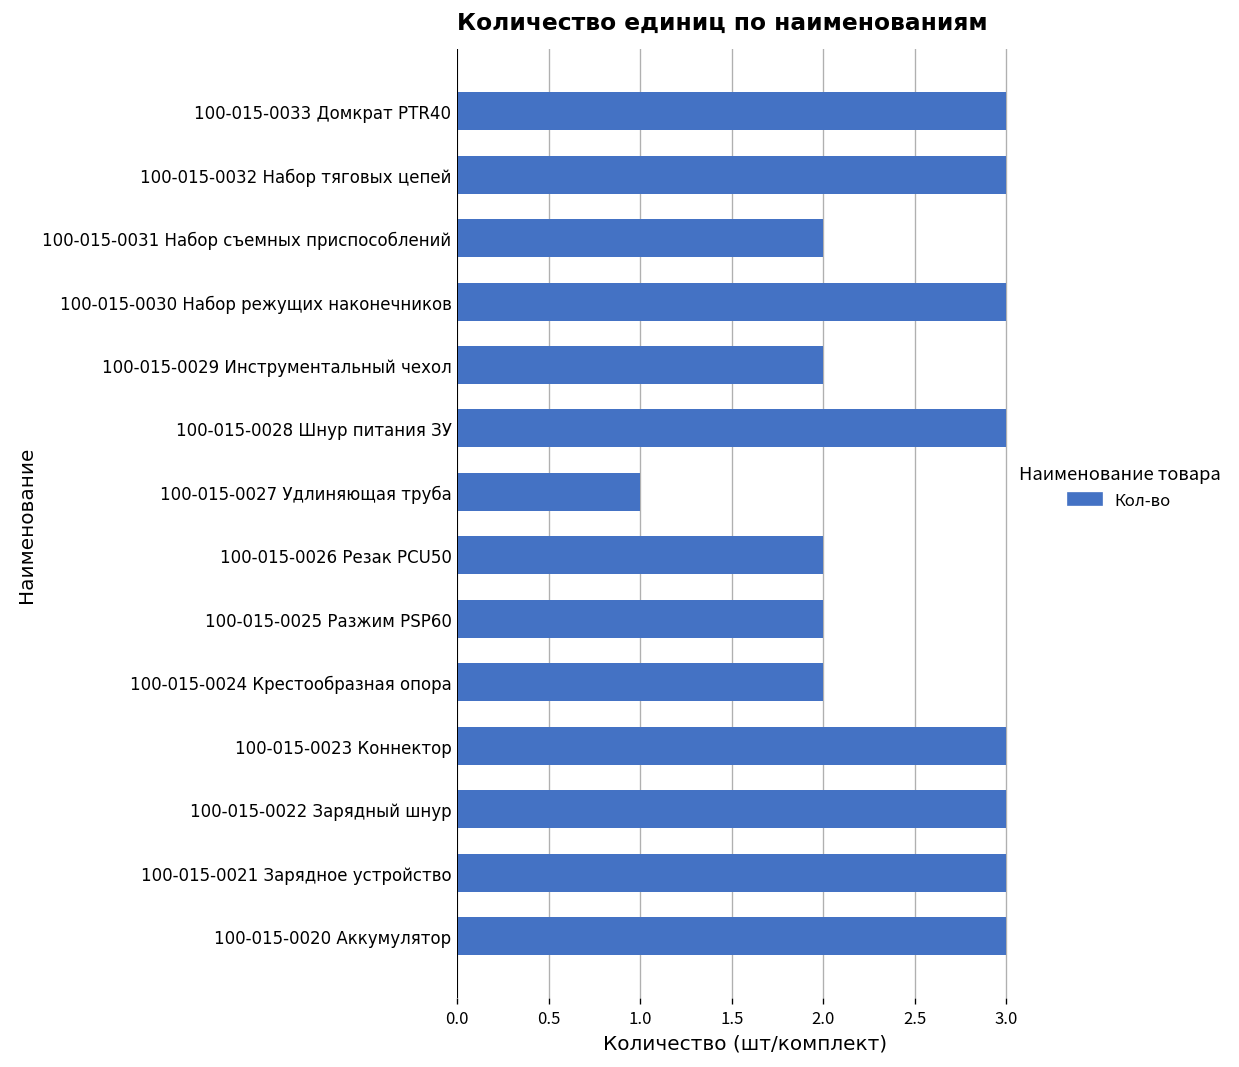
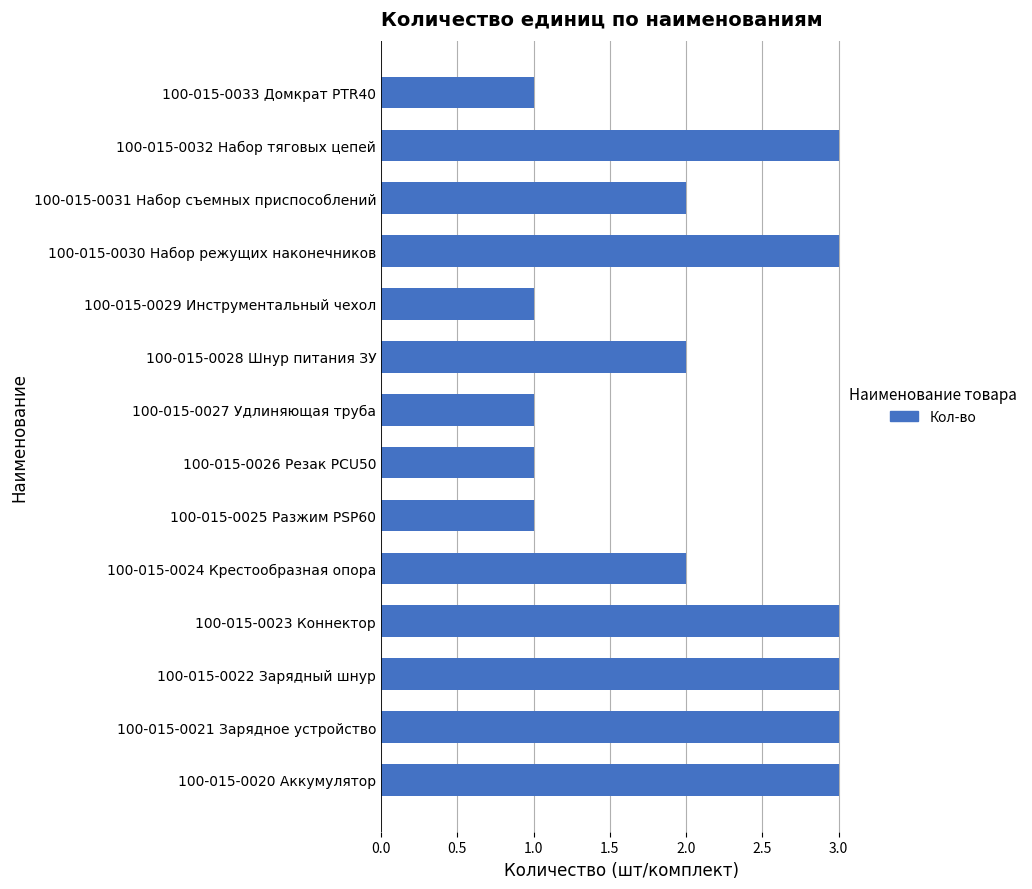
  {
-   "100-015-0033 Домкрат PTR40": 3,
+   "100-015-0033 Домкрат PTR40": 1,
    "100-015-0032 Набор тяговых цепей": 3,
    "100-015-0031 Набор съемных приспособлений": 2,
    "100-015-0030 Набор режущих наконечников": 3,
-   "100-015-0029 Инструментальный чехол": 2,
-   "100-015-0028 Шнур питания ЗУ": 3,
+   "100-015-0029 Инструментальный чехол": 1,
+   "100-015-0028 Шнур питания ЗУ": 2,
    "100-015-0027 Удлиняющая труба": 1,
-   "100-015-0026 Резак PCU50": 2,
-   "100-015-0025 Разжим PSP60": 2,
+   "100-015-0026 Резак PCU50": 1,
+   "100-015-0025 Разжим PSP60": 1,
    "100-015-0024 Крестообразная опора": 2,
    "100-015-0023 Коннектор": 3,
    "100-015-0022 Зарядный шнур": 3,
    "100-015-0021 Зарядное устройство": 3,
    "100-015-0020 Аккумулятор": 3
  }
